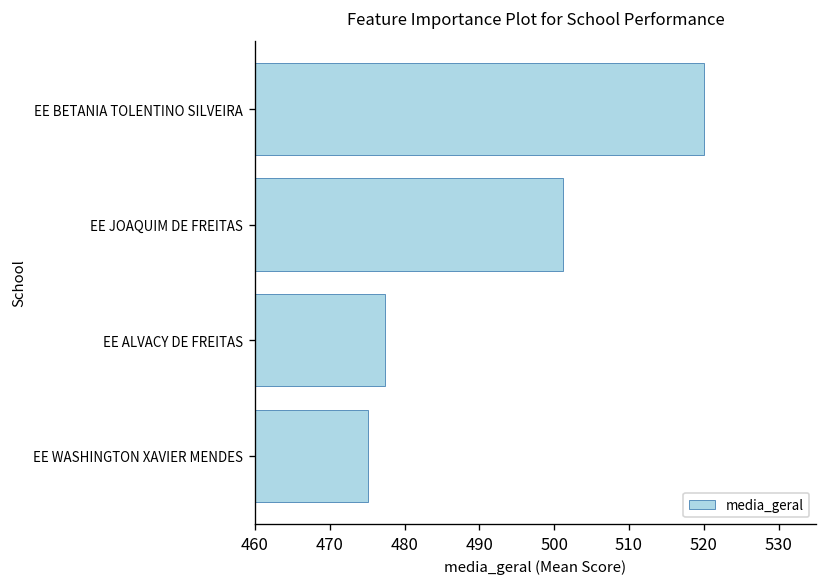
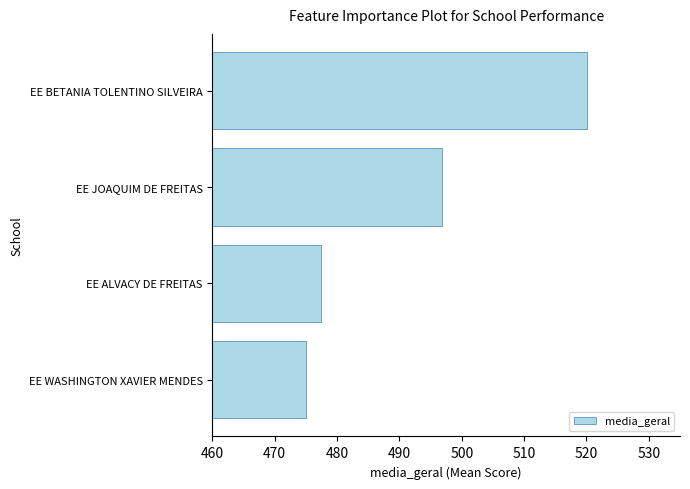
  {
    "EE BETANIA TOLENTINO SILVEIRA": 520,
-   "EE JOAQUIM DE FREITAS": 501,
+   "EE JOAQUIM DE FREITAS": 497,
    "EE ALVACY DE FREITAS": 477,
    "EE WASHINGTON XAVIER MENDES": 475
  }
